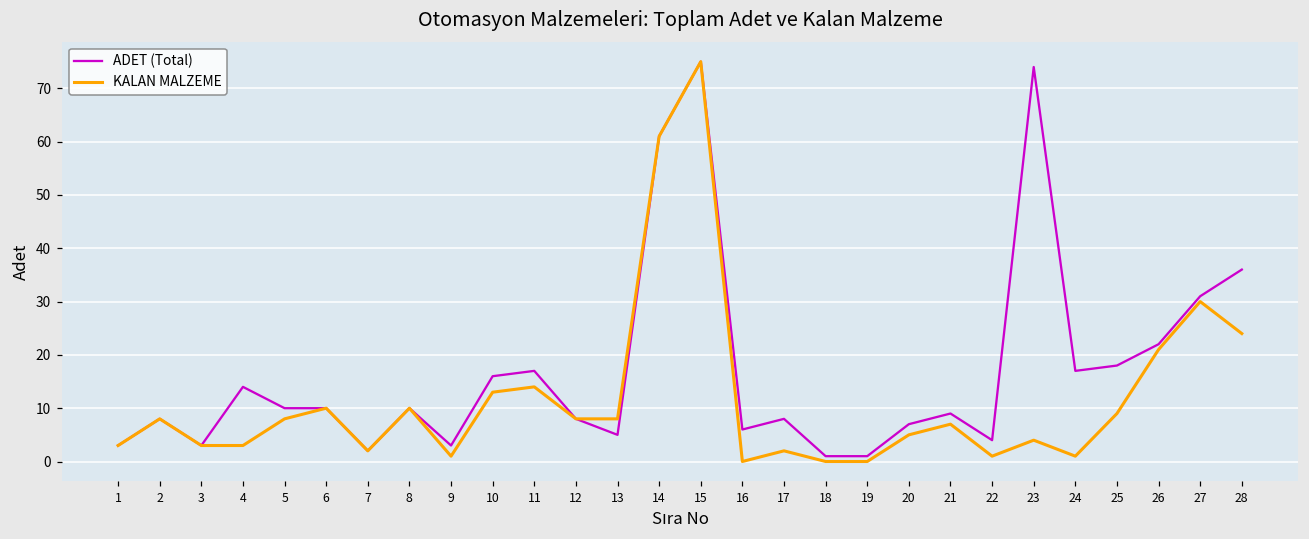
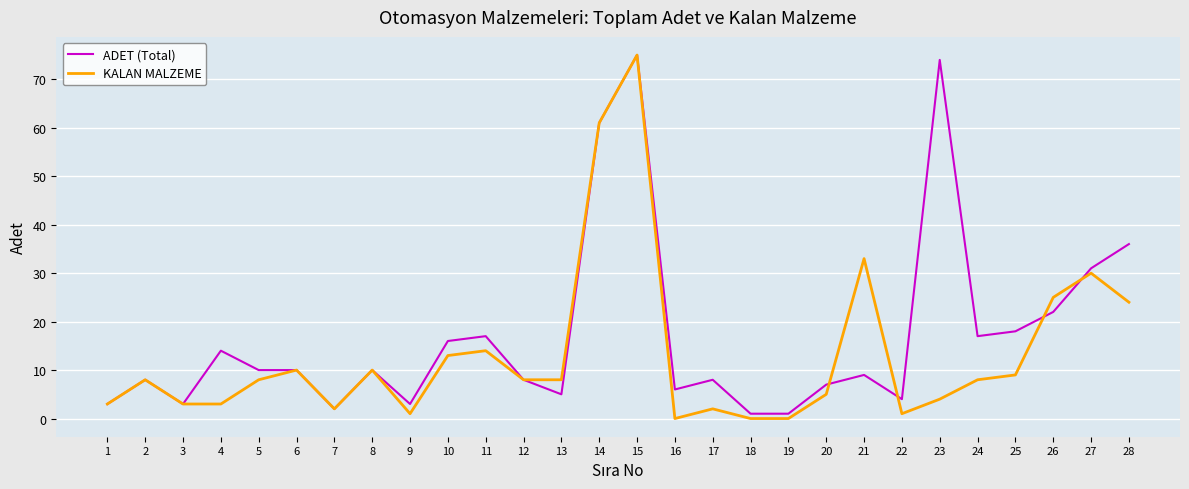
  {
    "ADET (Total)": {
      "4": 14,
      "5": 10,
      "9": 3,
      "10": 16,
      "11": 17,
      "13": 5,
      "16": 6,
      "17": 8,
      "18": 1,
      "19": 1,
      "20": 7,
      "21": 9,
      "22": 4,
      "23": 74,
      "24": 17,
      "25": 18,
      "26": 22,
      "27": 31,
      "28": 36
    },
    "KALAN MALZEME": {
      "4": 3,
      "5": 8,
      "9": 1,
      "10": 13,
      "11": 14,
      "13": 8,
      "16": 0,
      "17": 2,
      "18": 0,
      "19": 0,
      "20": 5,
-     "21": 7,
+     "21": 33,
      "22": 1,
      "23": 4,
-     "24": 1,
+     "24": 8,
      "25": 9,
-     "26": 21,
+     "26": 25,
      "27": 30,
      "28": 24
    }
  }
